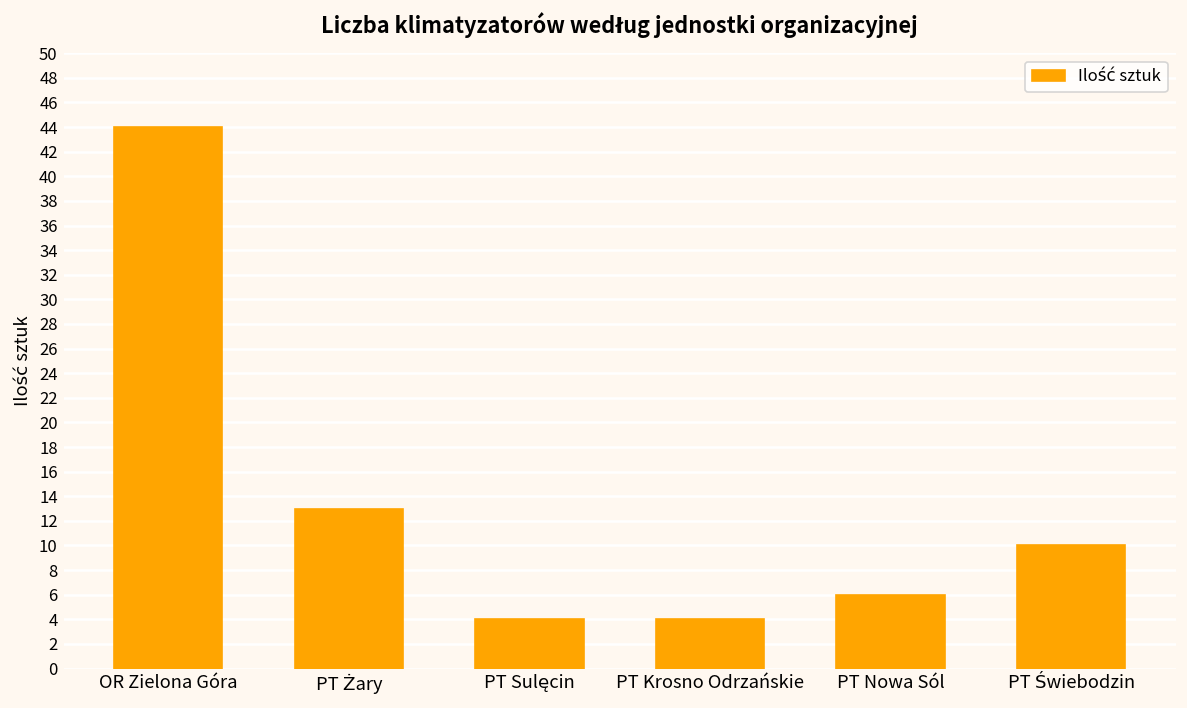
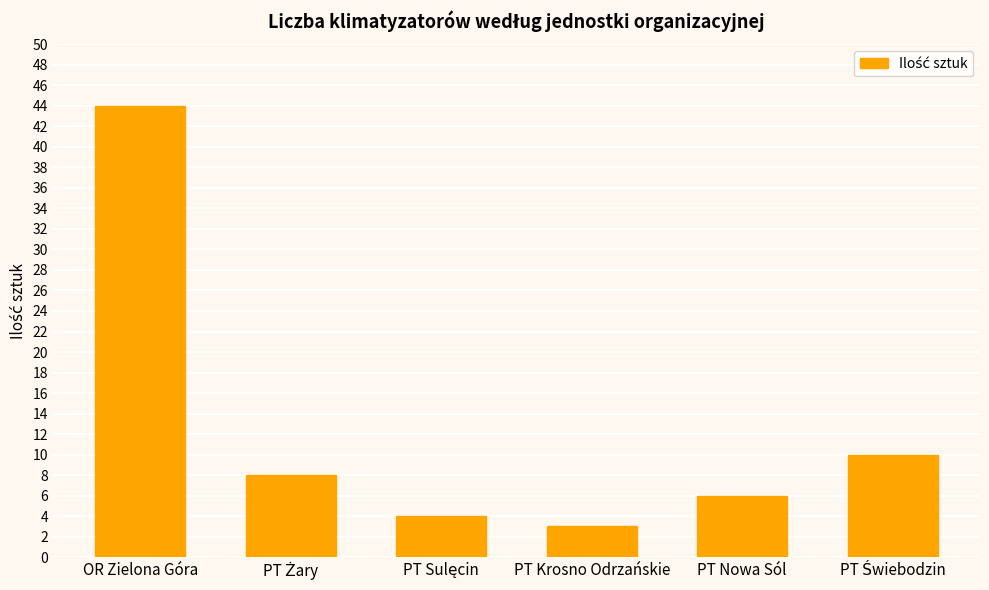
  {
    "OR Zielona Góra": 44,
-   "PT Żary": 13,
+   "PT Żary": 8,
    "PT Sulęcin": 4,
-   "PT Krosno Odrzańskie": 4,
+   "PT Krosno Odrzańskie": 3,
    "PT Nowa Sól": 6,
    "PT Świebodzin": 10
  }
